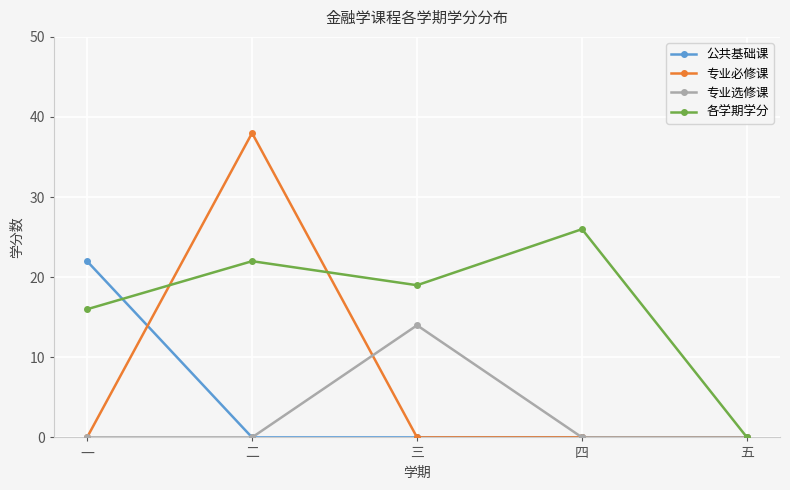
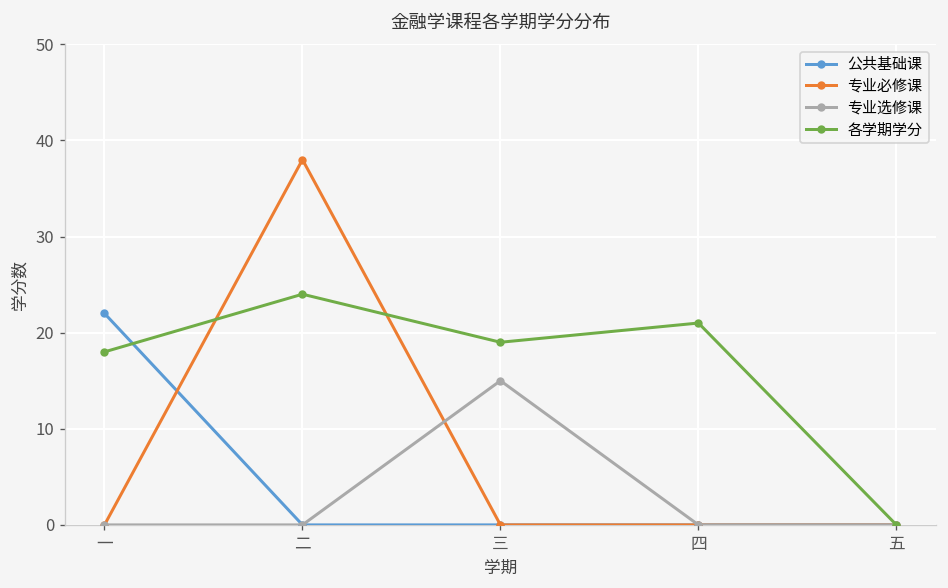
  {
    "公共基础课": {
      "一": 22
    },
    "专业必修课": {
      "二": 38
    },
    "专业选修课": {
-     "三": 14
+     "三": 15
    },
    "各学期学分": {
-     "一": 16,
-     "二": 22,
+     "一": 18,
+     "二": 24,
      "三": 19,
-     "四": 26
+     "四": 21
    }
  }
